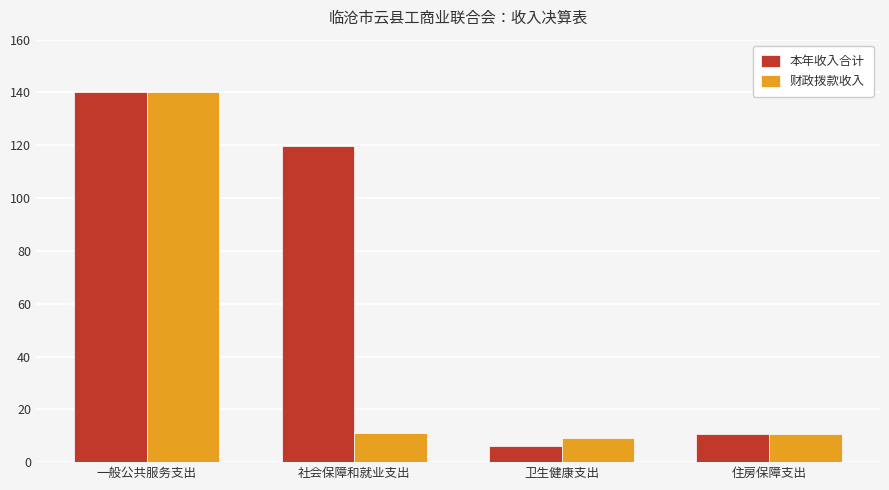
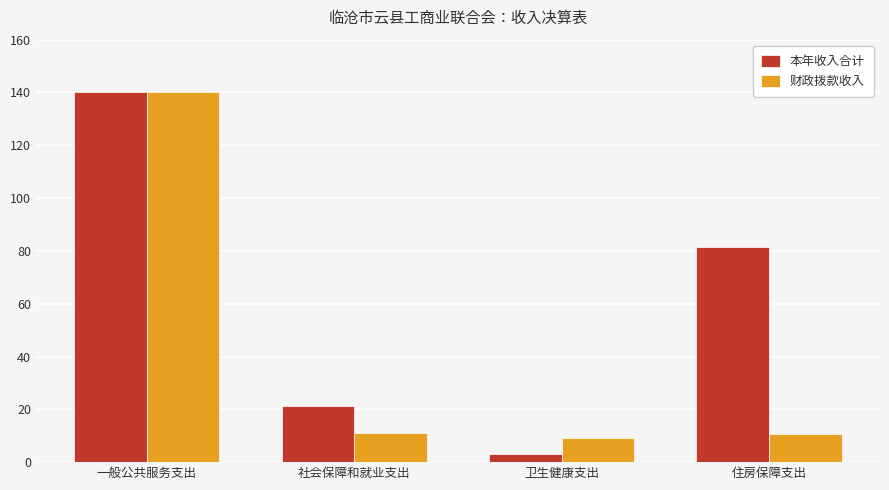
  {
    "本年收入合计": {
      "一般公共服务支出": 140,
-     "社会保障和就业支出": 120,
-     "卫生健康支出": 6,
-     "住房保障支出": 11
+     "社会保障和就业支出": 21,
+     "卫生健康支出": 3,
+     "住房保障支出": 81
    },
    "财政拨款收入": {
      "一般公共服务支出": 140,
      "社会保障和就业支出": 11,
      "卫生健康支出": 9,
      "住房保障支出": 11
    }
  }
